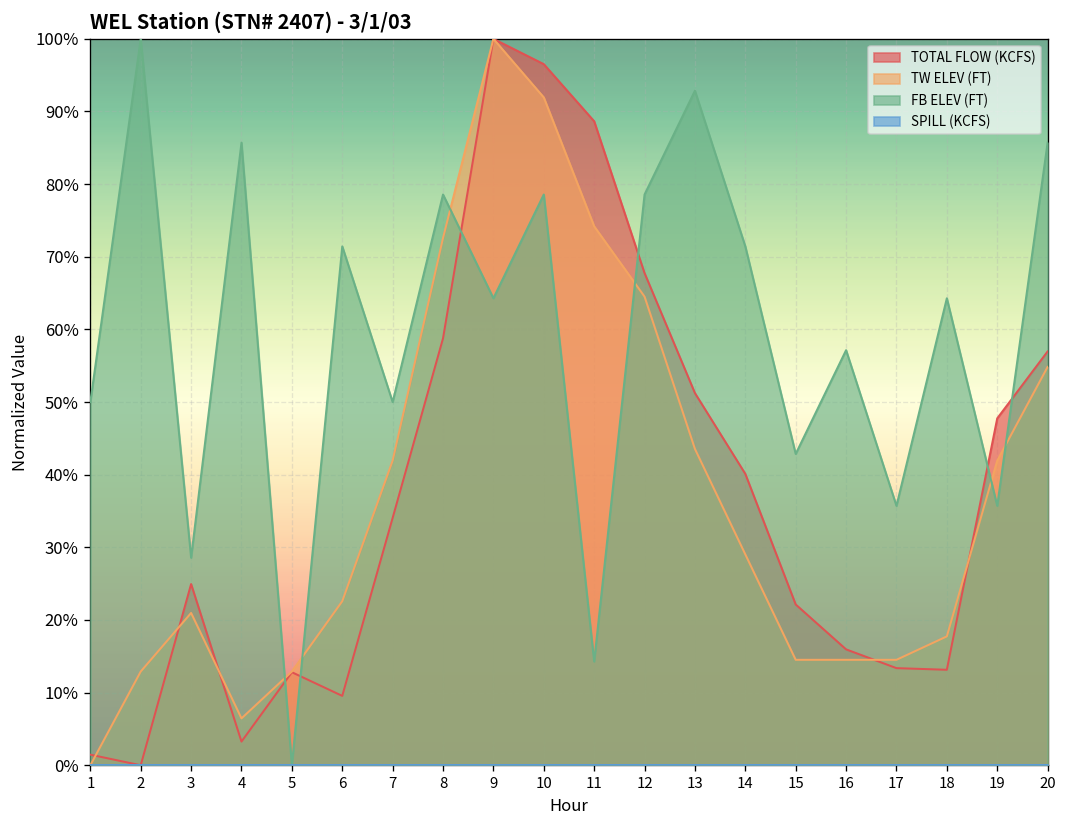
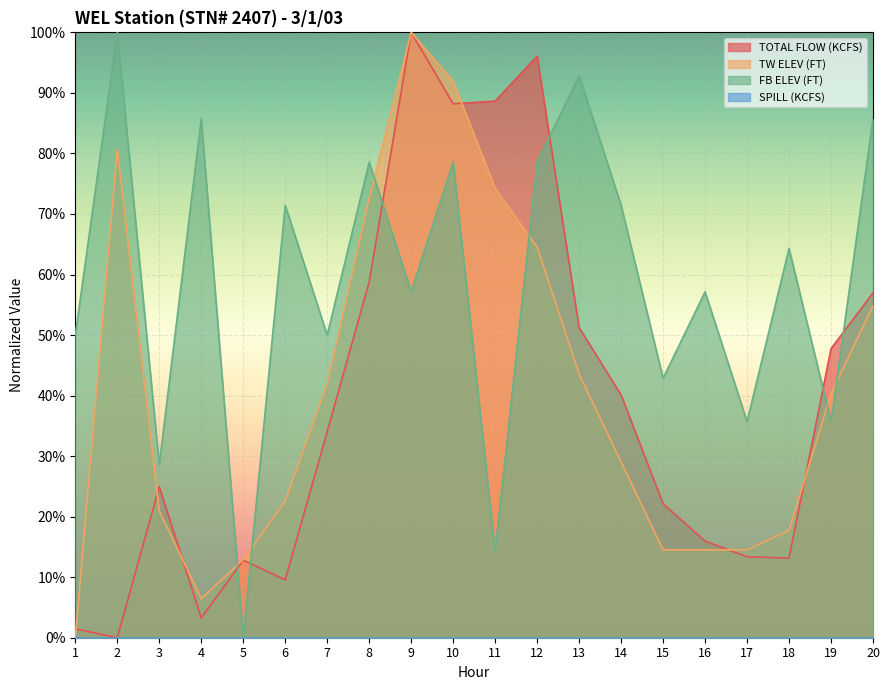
  {
    "TOTAL FLOW (KCFS)": {
      "1": "1%",
      "3": "25%",
      "4": "3%",
      "6": "10%",
      "7": "34%",
      "8": "59%",
-     "10": "97%",
+     "10": "88%",
      "11": "89%",
-     "12": "68%",
+     "12": "96%",
      "13": "51%",
      "14": "40%",
      "15": "22%",
      "16": "16%",
      "17": "13%",
      "18": "13%",
      "19": "48%",
      "20": "57%"
    },
    "TW ELEV (FT)": {
-     "2": "13%",
+     "2": "81%",
      "3": "21%",
      "4": "6%",
      "6": "23%",
      "7": "42%",
      "8": "73%",
      "10": "92%",
      "11": "74%",
      "12": "65%",
      "13": "44%",
      "14": "29%",
      "15": "15%",
      "16": "15%",
      "17": "15%",
      "18": "18%",
-     "19": "42%",
+     "19": "40%",
      "20": "55%"
    },
    "FB ELEV (FT)": {
      "1": "50%",
      "2": "100%",
      "3": "29%",
      "4": "86%",
      "6": "71%",
      "7": "50%",
      "8": "79%",
-     "9": "64%",
+     "9": "57%",
      "10": "79%",
      "11": "14%",
      "12": "79%",
      "13": "93%",
      "14": "71%",
      "15": "43%",
      "16": "57%",
      "17": "36%",
      "18": "64%",
      "19": "36%",
      "20": "86%"
    },
    "SPILL (KCFS)": {
      "3": "0%",
      "4": "0%",
      "6": "0%",
      "7": "0%",
      "8": "0%",
      "9": "0%",
      "10": "0%",
      "11": "0%",
      "12": "0%",
      "13": "0%",
      "14": "0%",
      "15": "0%",
      "16": "0%",
      "17": "0%",
      "18": "0%",
      "19": "0%",
      "20": "0%"
    }
  }
